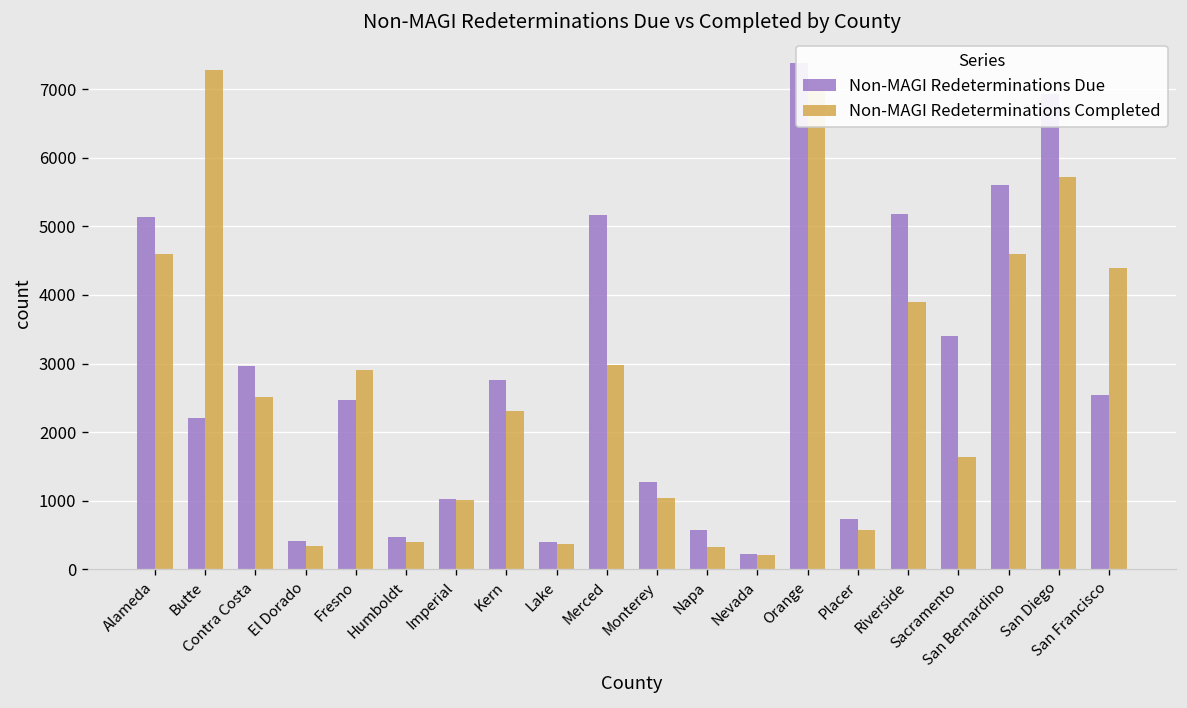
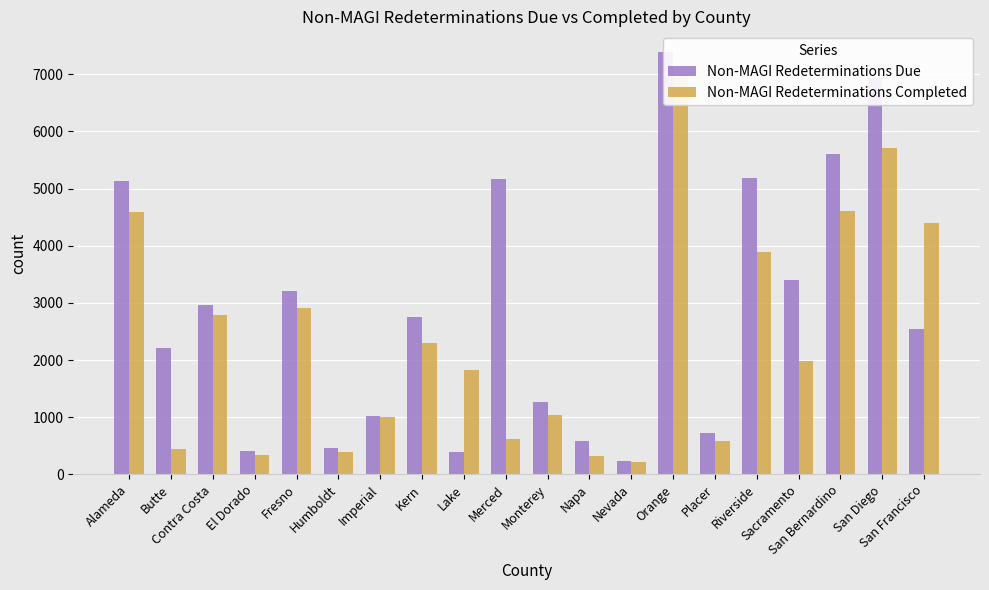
  {
    "Non-MAGI Redeterminations Due": {
      "Alameda": 5100,
      "Butte": 2200,
      "Contra Costa": 3000,
      "El Dorado": 400,
-     "Fresno": 2500,
+     "Fresno": 3200,
      "Humboldt": 500,
      "Imperial": 1000,
      "Kern": 2800,
      "Lake": 400,
      "Merced": 5200,
      "Monterey": 1300,
      "Napa": 600,
      "Nevada": 200,
      "Placer": 700,
      "Riverside": 5200,
      "Sacramento": 3400,
      "San Bernardino": 5600,
      "San Francisco": 2500
    },
    "Non-MAGI Redeterminations Completed": {
      "Alameda": 4600,
-     "Butte": 7300,
-     "Contra Costa": 2500,
+     "Butte": 400,
+     "Contra Costa": 2800,
      "El Dorado": 300,
      "Fresno": 2900,
      "Humboldt": 400,
      "Imperial": 1000,
      "Kern": 2300,
-     "Lake": 400,
-     "Merced": 3000,
+     "Lake": 1800,
+     "Merced": 600,
      "Monterey": 1000,
      "Napa": 300,
      "Nevada": 200,
      "Placer": 600,
      "Riverside": 3900,
-     "Sacramento": 1600,
+     "Sacramento": 2000,
      "San Bernardino": 4600,
      "San Diego": 5700,
      "San Francisco": 4400
    }
  }
